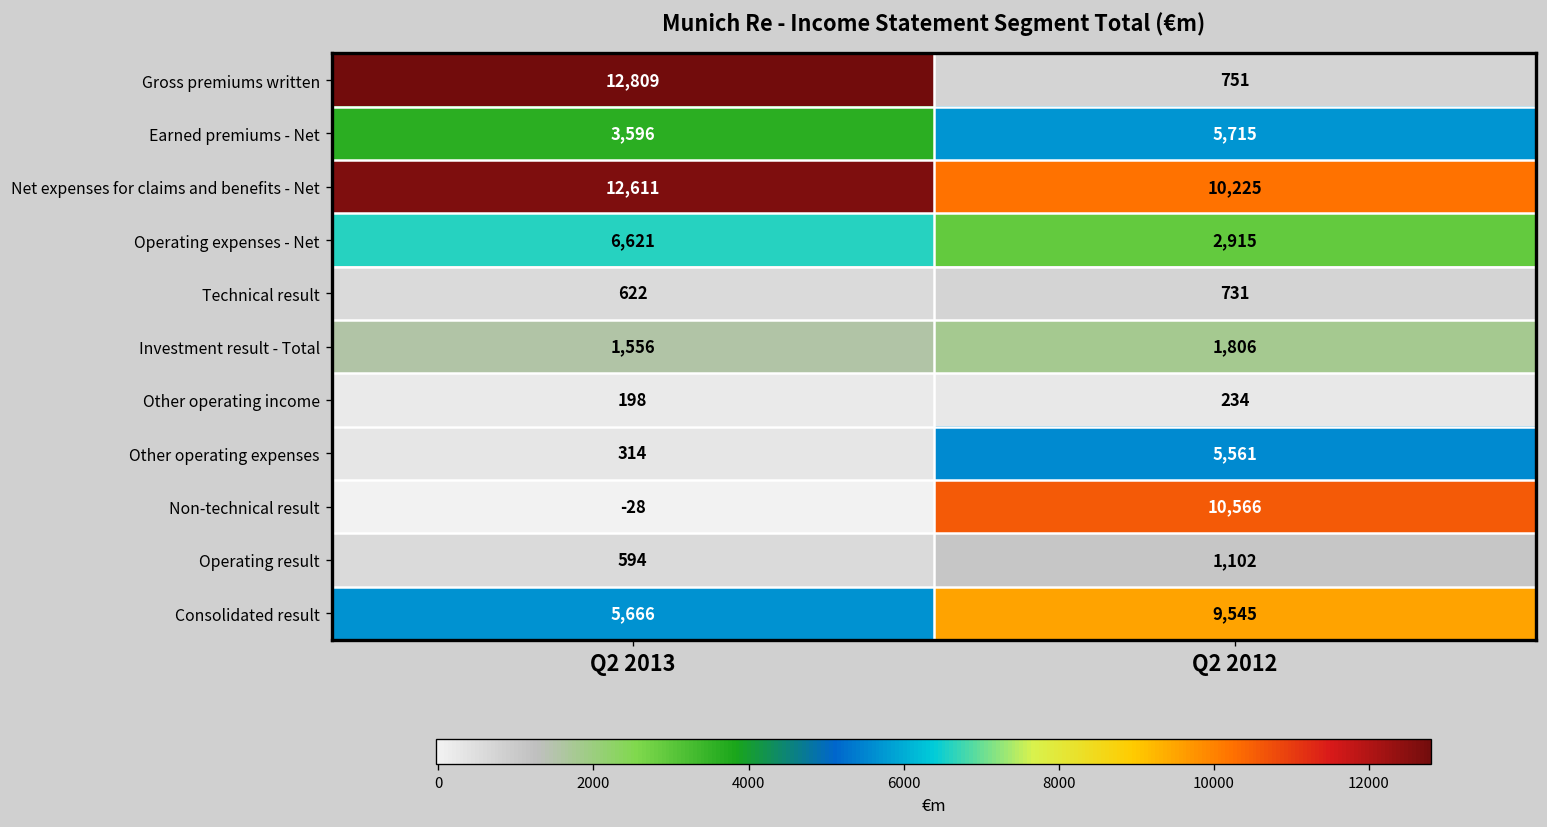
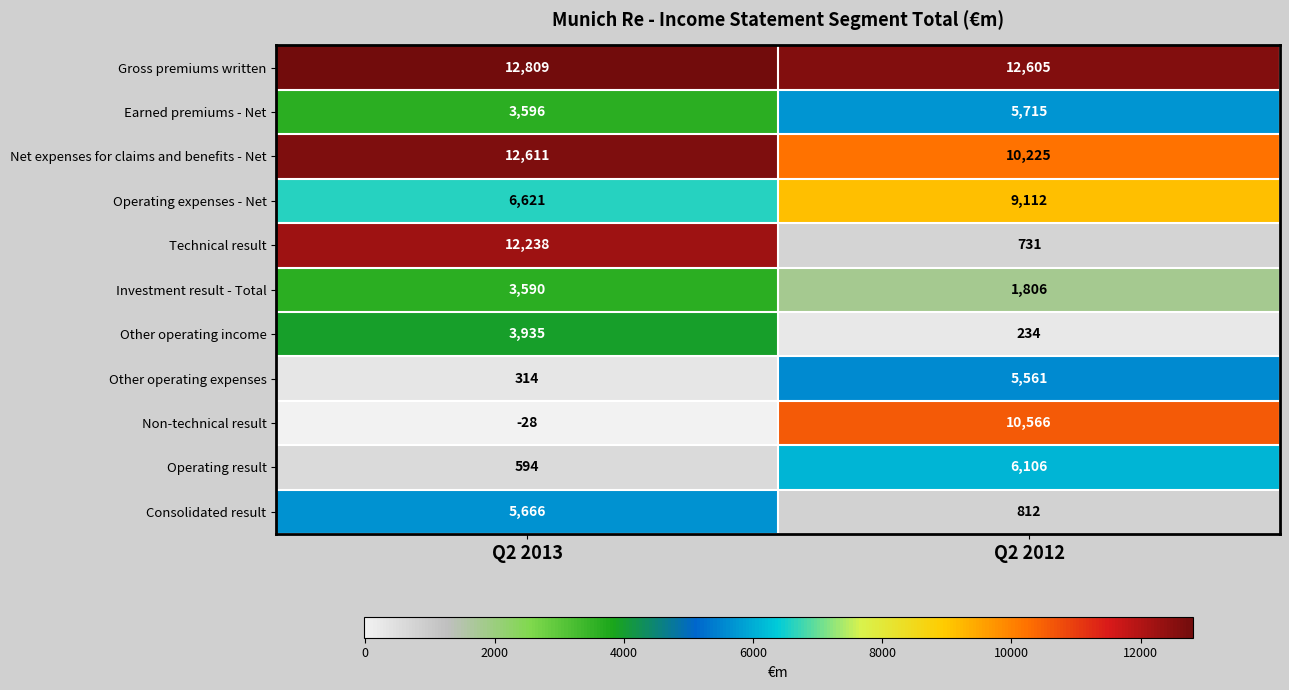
  {
    "Gross premiums written": {
      "Q2 2013": "12,809",
-     "Q2 2012": "751"
+     "Q2 2012": "12,605"
    },
    "Earned premiums - Net": {
      "Q2 2013": "3,596",
      "Q2 2012": "5,715"
    },
    "Net expenses for claims and benefits - Net": {
      "Q2 2013": "12,611",
      "Q2 2012": "10,225"
    },
    "Operating expenses - Net": {
      "Q2 2013": "6,621",
-     "Q2 2012": "2,915"
+     "Q2 2012": "9,112"
    },
    "Technical result": {
-     "Q2 2013": "622",
+     "Q2 2013": "12,238",
      "Q2 2012": "731"
    },
    "Investment result - Total": {
-     "Q2 2013": "1,556",
+     "Q2 2013": "3,590",
      "Q2 2012": "1,806"
    },
    "Other operating income": {
-     "Q2 2013": "198",
+     "Q2 2013": "3,935",
      "Q2 2012": "234"
    },
    "Other operating expenses": {
      "Q2 2013": "314",
      "Q2 2012": "5,561"
    },
    "Non-technical result": {
      "Q2 2013": "-28",
      "Q2 2012": "10,566"
    },
    "Operating result": {
      "Q2 2013": "594",
-     "Q2 2012": "1,102"
+     "Q2 2012": "6,106"
    },
    "Consolidated result": {
      "Q2 2013": "5,666",
-     "Q2 2012": "9,545"
+     "Q2 2012": "812"
    }
  }
